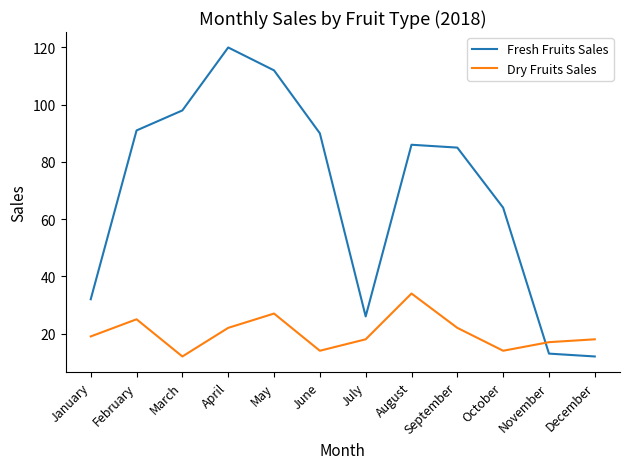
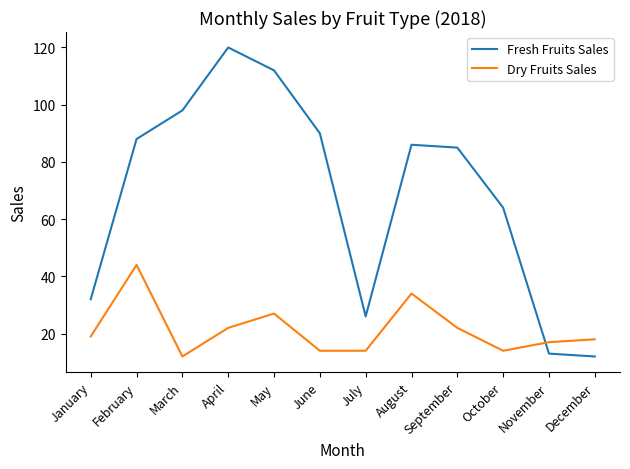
  {
    "Fresh Fruits Sales": {
      "January": 32,
-     "February": 91,
+     "February": 88,
      "March": 98,
      "April": 120,
      "May": 112,
      "June": 90,
      "July": 26,
      "August": 86,
      "September": 85,
      "October": 64,
      "November": 13,
      "December": 12
    },
    "Dry Fruits Sales": {
      "January": 19,
-     "February": 25,
+     "February": 44,
      "March": 12,
      "April": 22,
      "May": 27,
      "June": 14,
-     "July": 18,
+     "July": 14,
      "August": 34,
      "September": 22,
      "October": 14,
      "November": 17,
      "December": 18
    }
  }
